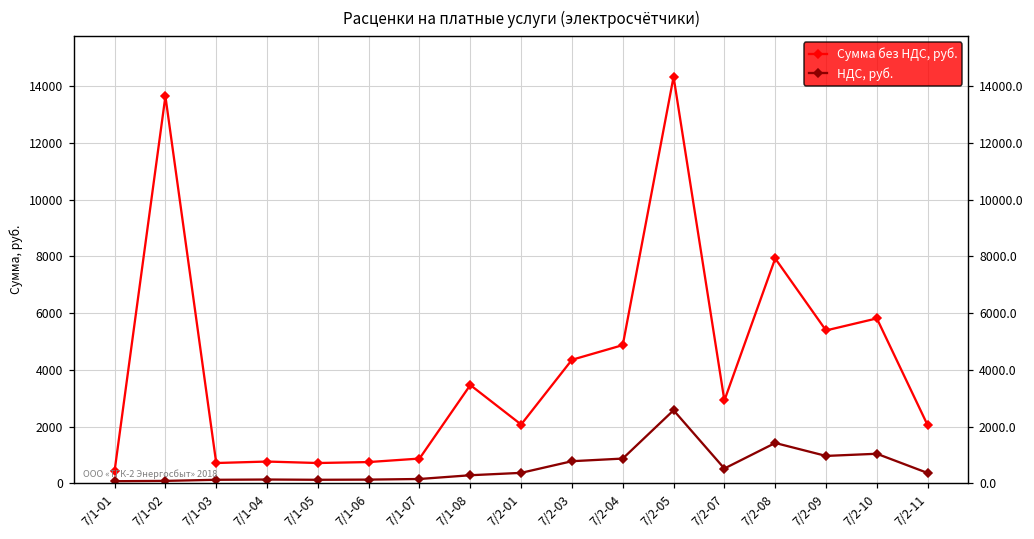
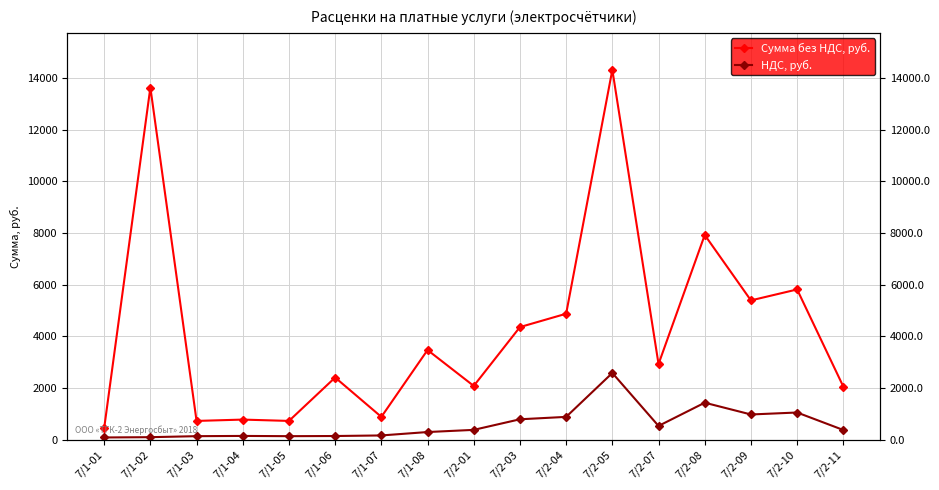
  {
    "Сумма без НДС, руб.": {
      "7/1-02": 13600,
      "7/1-03": 700,
      "7/1-04": 800,
      "7/1-05": 700,
-     "7/1-06": 800,
+     "7/1-06": 2400,
      "7/1-07": 900,
      "7/1-08": 3500,
      "7/2-01": 2100,
      "7/2-03": 4400,
      "7/2-04": 4900,
      "7/2-05": 14300,
      "7/2-07": 2900,
      "7/2-08": 7900,
      "7/2-09": 5400,
      "7/2-10": 5800,
      "7/2-11": 2100
    },
    "НДС, руб.": {
      "7/1-01": 100,
      "7/1-02": 100,
      "7/1-03": 100,
      "7/1-04": 100,
      "7/1-05": 100,
      "7/1-06": 100,
      "7/1-07": 200,
      "7/1-08": 300,
      "7/2-01": 400,
      "7/2-03": 800,
      "7/2-04": 900,
      "7/2-05": 2600,
      "7/2-07": 500,
      "7/2-08": 1400,
      "7/2-09": 1000,
      "7/2-10": 1000,
      "7/2-11": 400
    }
  }
